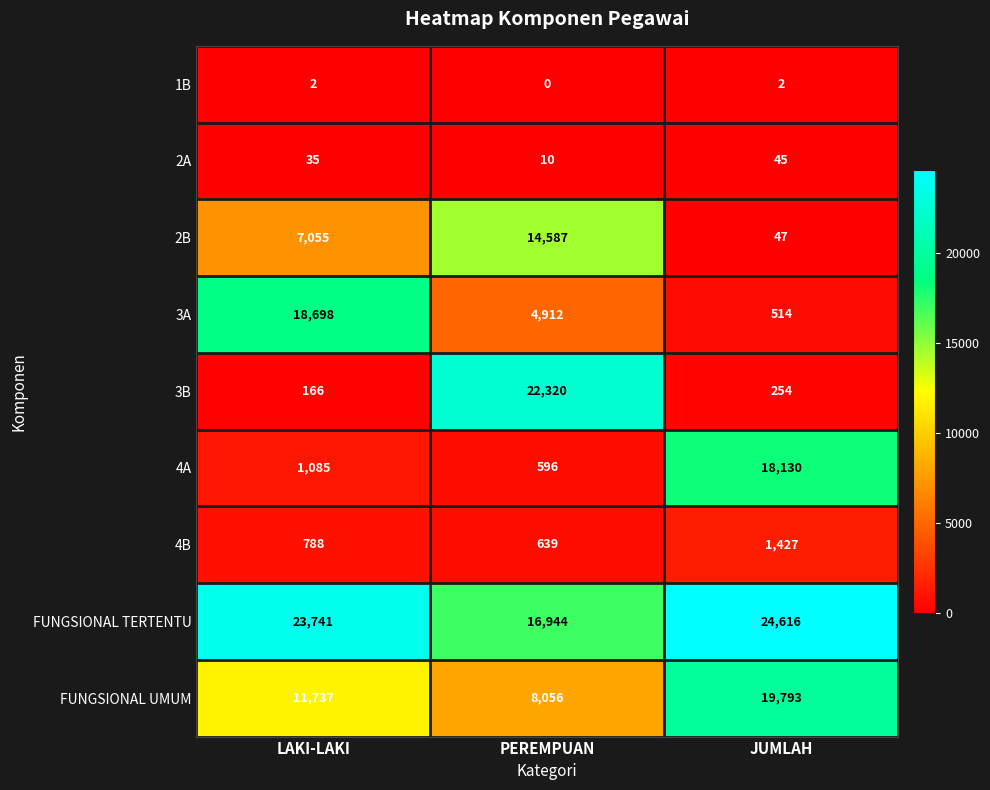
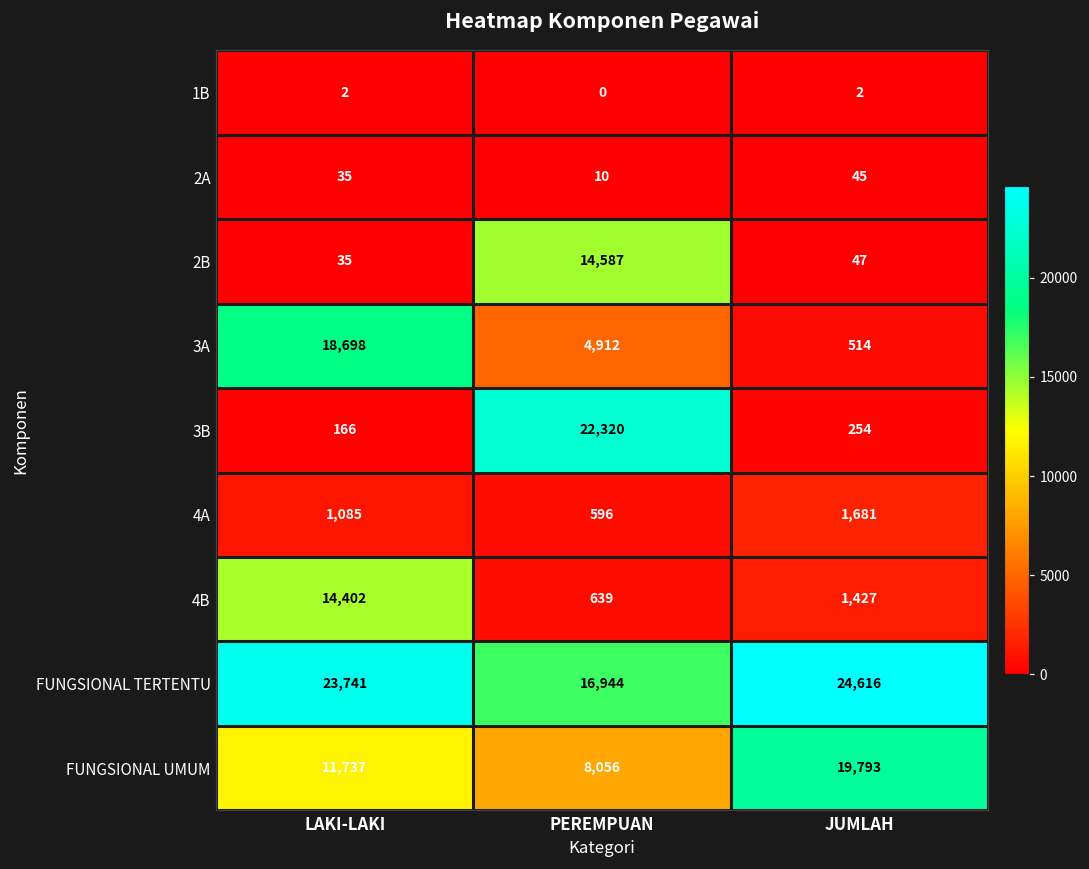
  {
    "1B": {
      "LAKI-LAKI": "2",
      "PEREMPUAN": "0",
      "JUMLAH": "2"
    },
    "2A": {
      "LAKI-LAKI": "35",
      "PEREMPUAN": "10",
      "JUMLAH": "45"
    },
    "2B": {
-     "LAKI-LAKI": "7,055",
+     "LAKI-LAKI": "35",
      "PEREMPUAN": "14,587",
      "JUMLAH": "47"
    },
    "3A": {
      "LAKI-LAKI": "18,698",
      "PEREMPUAN": "4,912",
      "JUMLAH": "514"
    },
    "3B": {
      "LAKI-LAKI": "166",
      "PEREMPUAN": "22,320",
      "JUMLAH": "254"
    },
    "4A": {
      "LAKI-LAKI": "1,085",
      "PEREMPUAN": "596",
-     "JUMLAH": "18,130"
+     "JUMLAH": "1,681"
    },
    "4B": {
-     "LAKI-LAKI": "788",
+     "LAKI-LAKI": "14,402",
      "PEREMPUAN": "639",
      "JUMLAH": "1,427"
    },
    "FUNGSIONAL TERTENTU": {
      "LAKI-LAKI": "23,741",
      "PEREMPUAN": "16,944",
      "JUMLAH": "24,616"
    },
    "FUNGSIONAL UMUM": {
      "LAKI-LAKI": "11,737",
      "PEREMPUAN": "8,056",
      "JUMLAH": "19,793"
    }
  }
